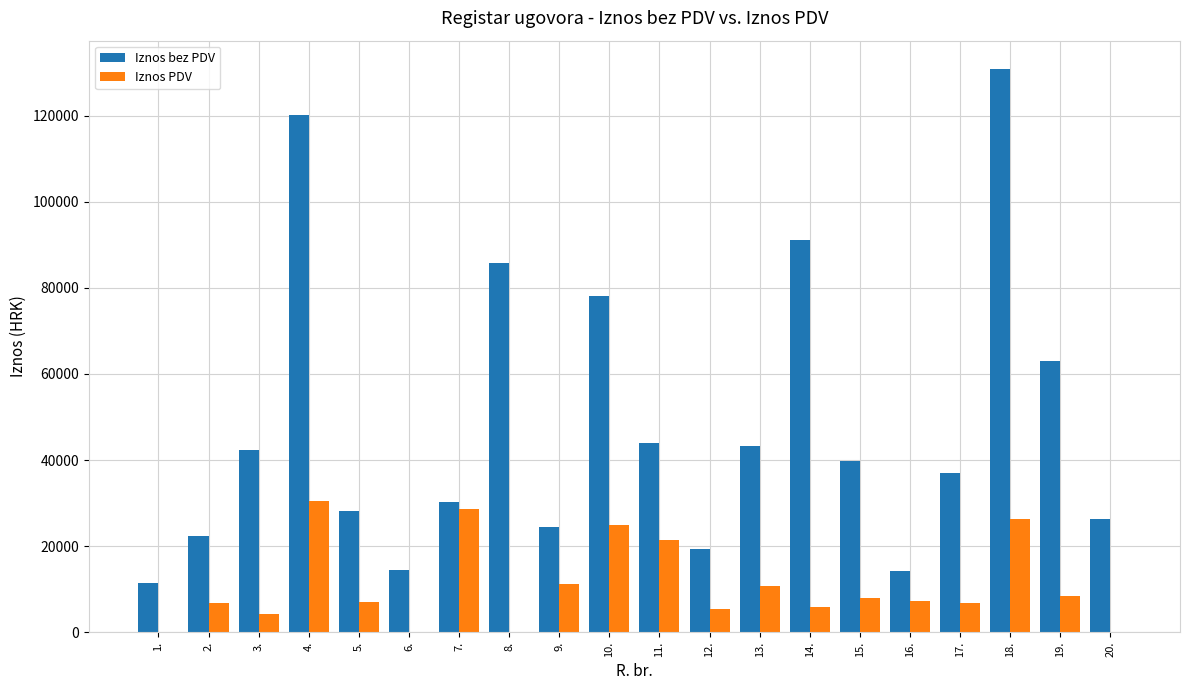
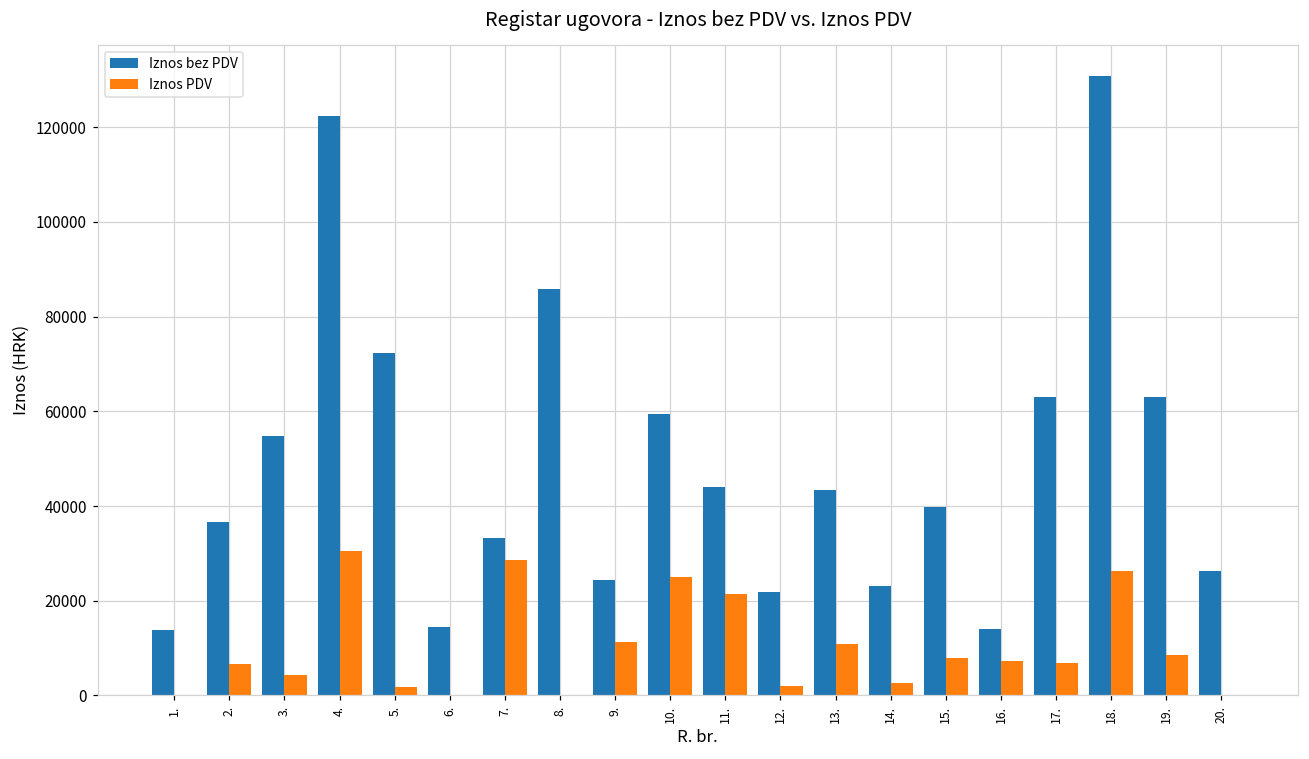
  {
    "Iznos bez PDV": {
-     "1.": 12000,
-     "2.": 22000,
-     "3.": 42000,
-     "4.": 120000,
-     "5.": 28000,
+     "1.": 14000,
+     "2.": 37000,
+     "3.": 55000,
+     "4.": 122000,
+     "5.": 72000,
      "6.": 14000,
-     "7.": 30000,
+     "7.": 33000,
      "8.": 86000,
      "9.": 24000,
-     "10.": 78000,
+     "10.": 59000,
      "11.": 44000,
-     "12.": 19000,
+     "12.": 22000,
      "13.": 43000,
-     "14.": 91000,
+     "14.": 23000,
      "15.": 40000,
      "16.": 14000,
-     "17.": 37000,
+     "17.": 63000,
      "18.": 131000,
      "19.": 63000,
      "20.": 26000
    },
    "Iznos PDV": {
      "1.": 0,
      "2.": 7000,
      "3.": 4000,
      "4.": 31000,
-     "5.": 7000,
+     "5.": 2000,
      "6.": 0,
      "7.": 29000,
      "8.": 0,
      "9.": 11000,
      "10.": 25000,
      "11.": 22000,
-     "12.": 5000,
+     "12.": 2000,
      "13.": 11000,
-     "14.": 6000,
+     "14.": 3000,
      "15.": 8000,
      "16.": 7000,
      "17.": 7000,
      "18.": 26000,
      "19.": 8000,
      "20.": 0
    }
  }
